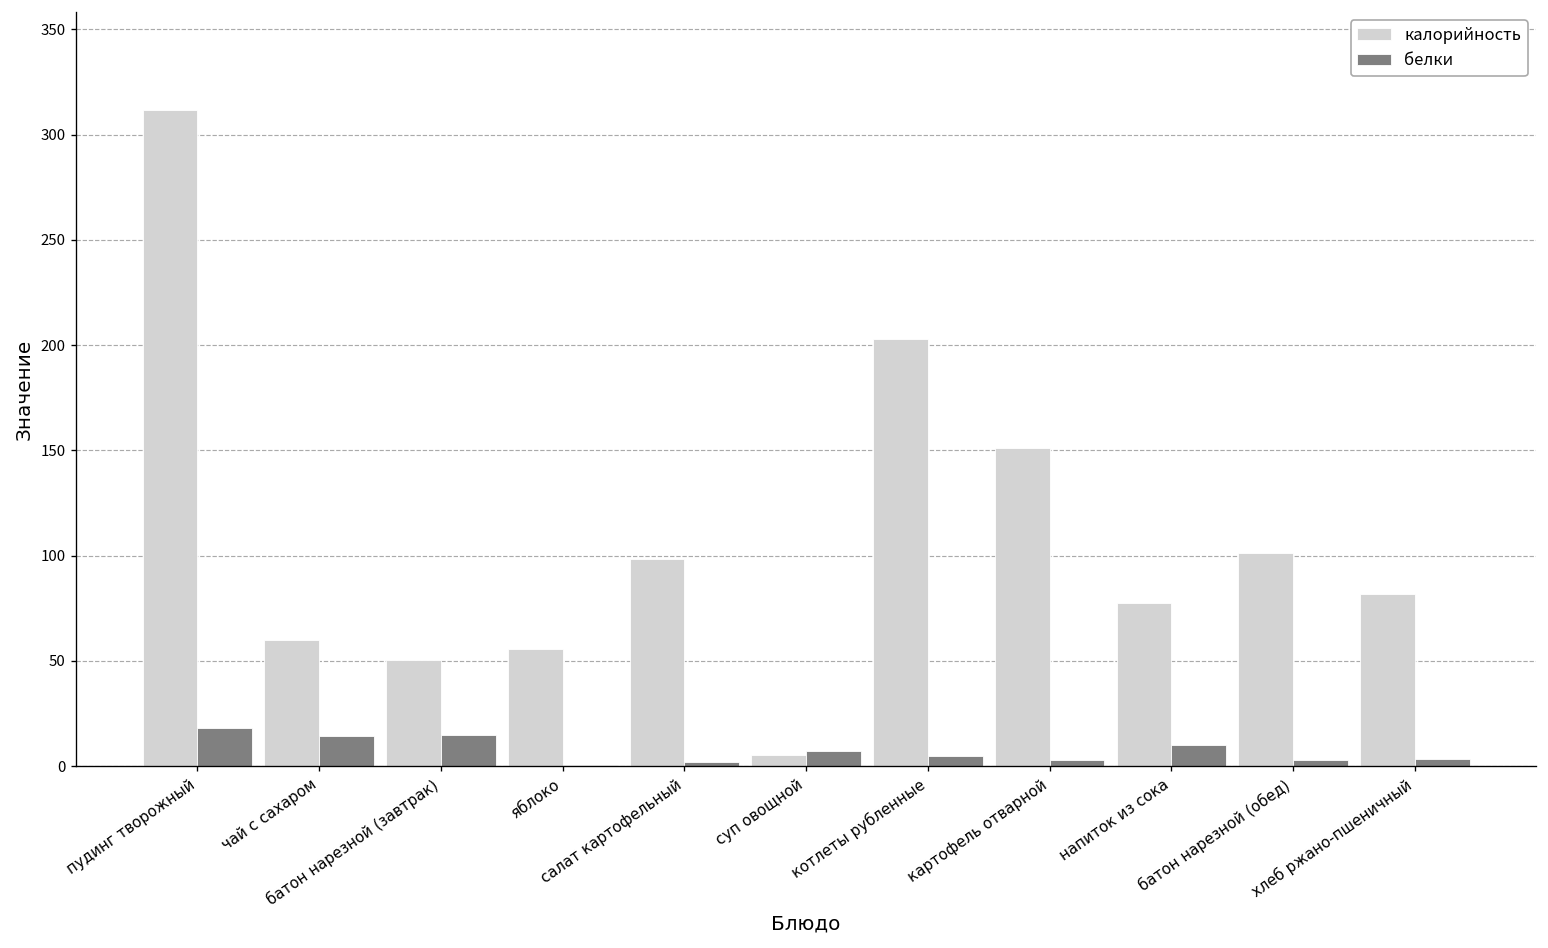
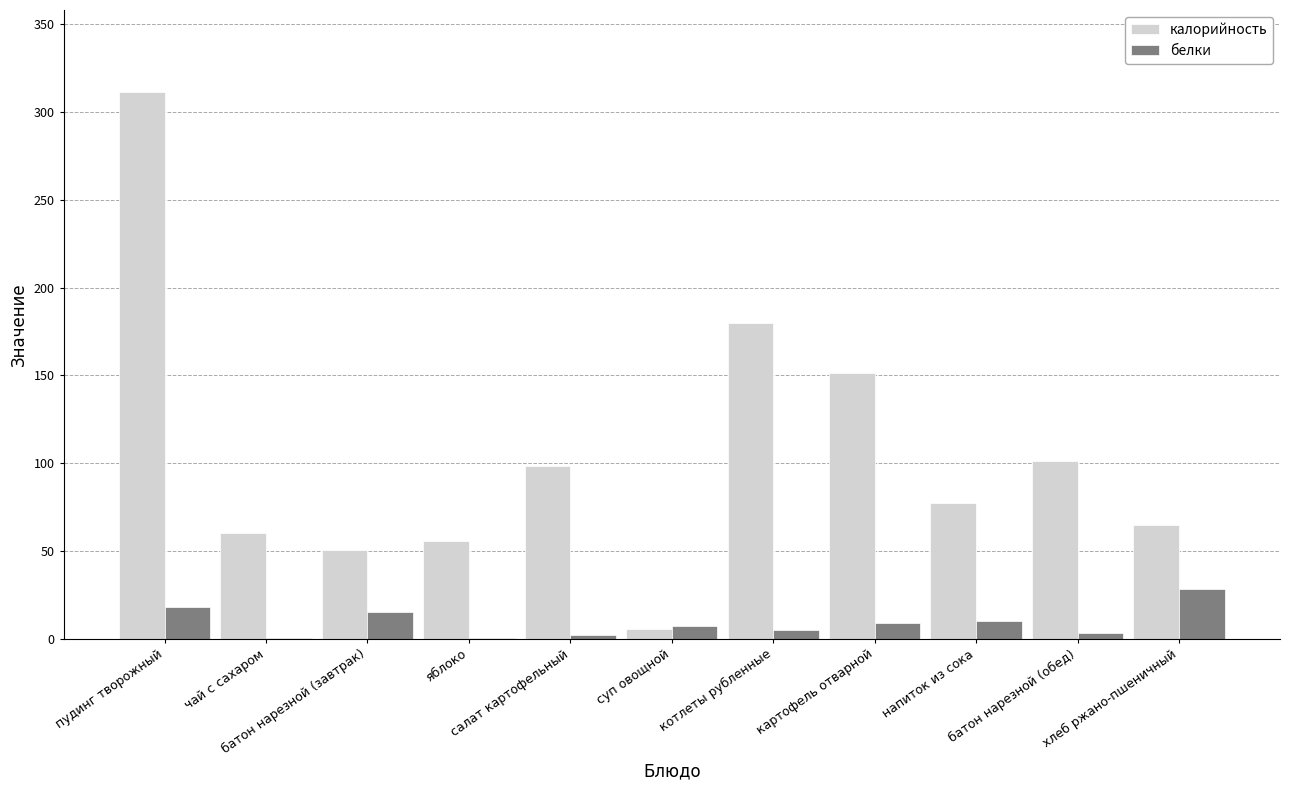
  {
    "калорийность": {
      "пудинг творожный": 312,
      "чай с сахаром": 60,
      "батон нарезной (завтрак)": 51,
      "яблоко": 56,
      "салат картофельный": 99,
      "суп овощной": 5,
-     "котлеты рубленные": 203,
+     "котлеты рубленные": 180,
      "картофель отварной": 151,
      "напиток из сока": 77,
      "батон нарезной (обед)": 101,
-     "хлеб ржано-пшеничный": 82
+     "хлеб ржано-пшеничный": 65
    },
    "белки": {
      "пудинг творожный": 18,
-     "чай с сахаром": 15,
+     "чай с сахаром": 0,
      "батон нарезной (завтрак)": 15,
      "салат картофельный": 2,
      "суп овощной": 7,
      "котлеты рубленные": 5,
-     "картофель отварной": 3,
+     "картофель отварной": 9,
      "напиток из сока": 10,
      "батон нарезной (обед)": 3,
-     "хлеб ржано-пшеничный": 4
+     "хлеб ржано-пшеничный": 28
    }
  }
